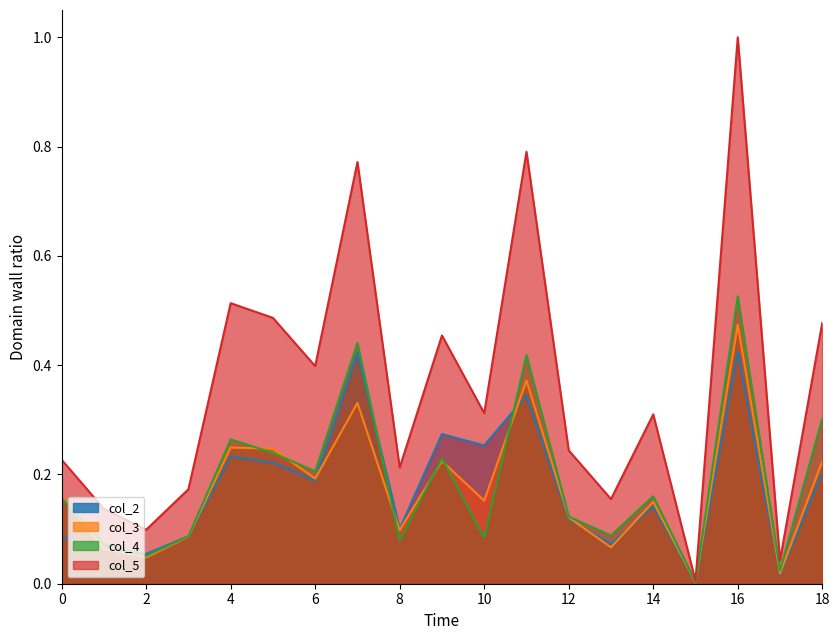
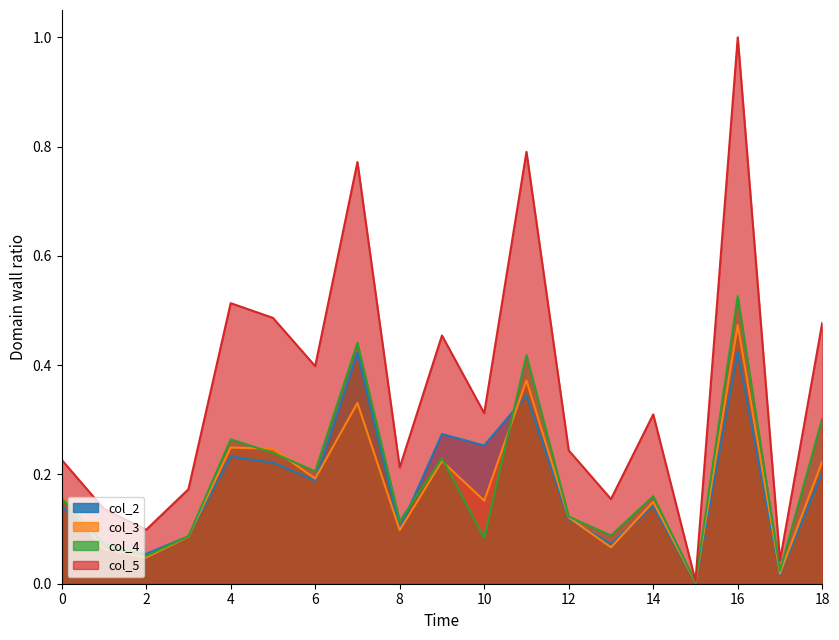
  {
    "col_2": {
-     "0": 0.09,
+     "0": 0.14,
      "4": 0.23,
      "10": 0.25,
      "14": 0.14,
      "16": 0.42,
      "18": 0.20
    },
    "col_3": {
      "4": 0.25,
      "10": 0.15,
      "14": 0.15,
      "16": 0.47,
      "18": 0.22
    },
    "col_4": {
      "4": 0.26,
      "6": 0.21,
-     "8": 0.08,
+     "8": 0.11,
      "10": 0.08,
      "14": 0.16,
      "16": 0.53,
      "18": 0.30
    },
    "col_5": {
      "0": 0.23,
      "2": 0.10,
      "4": 0.51,
      "6": 0.40,
      "8": 0.21,
      "10": 0.31,
      "12": 0.24,
      "14": 0.31,
      "16": 1.00,
      "18": 0.48
    }
  }
